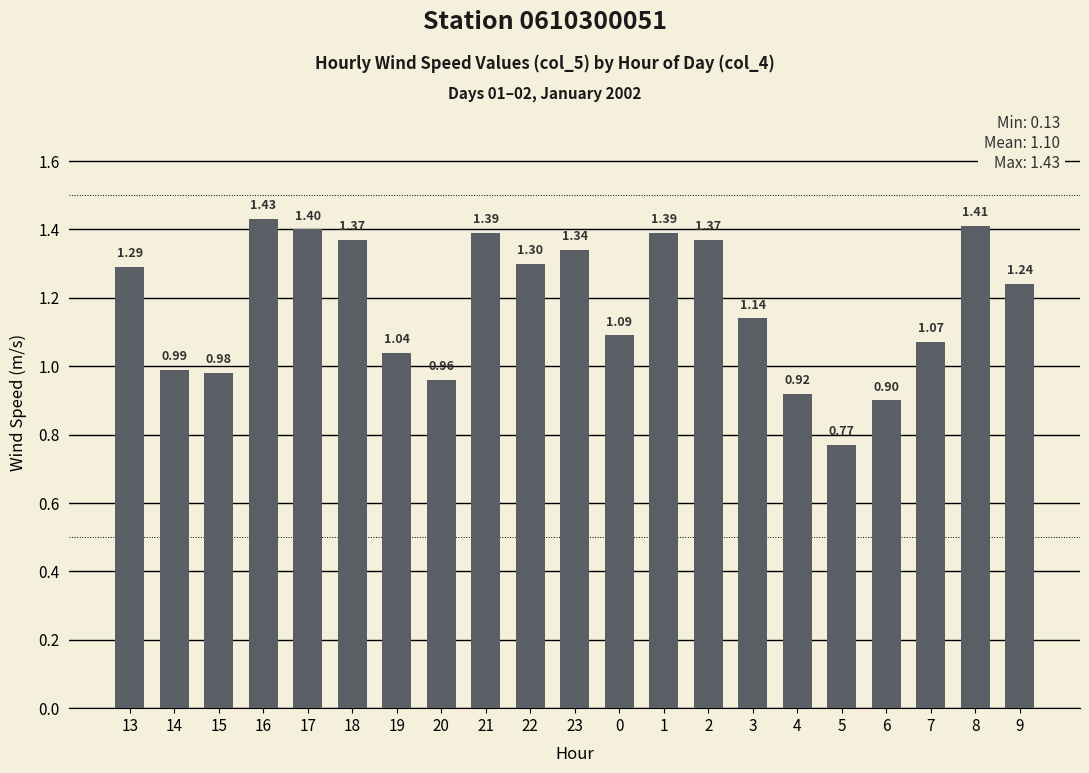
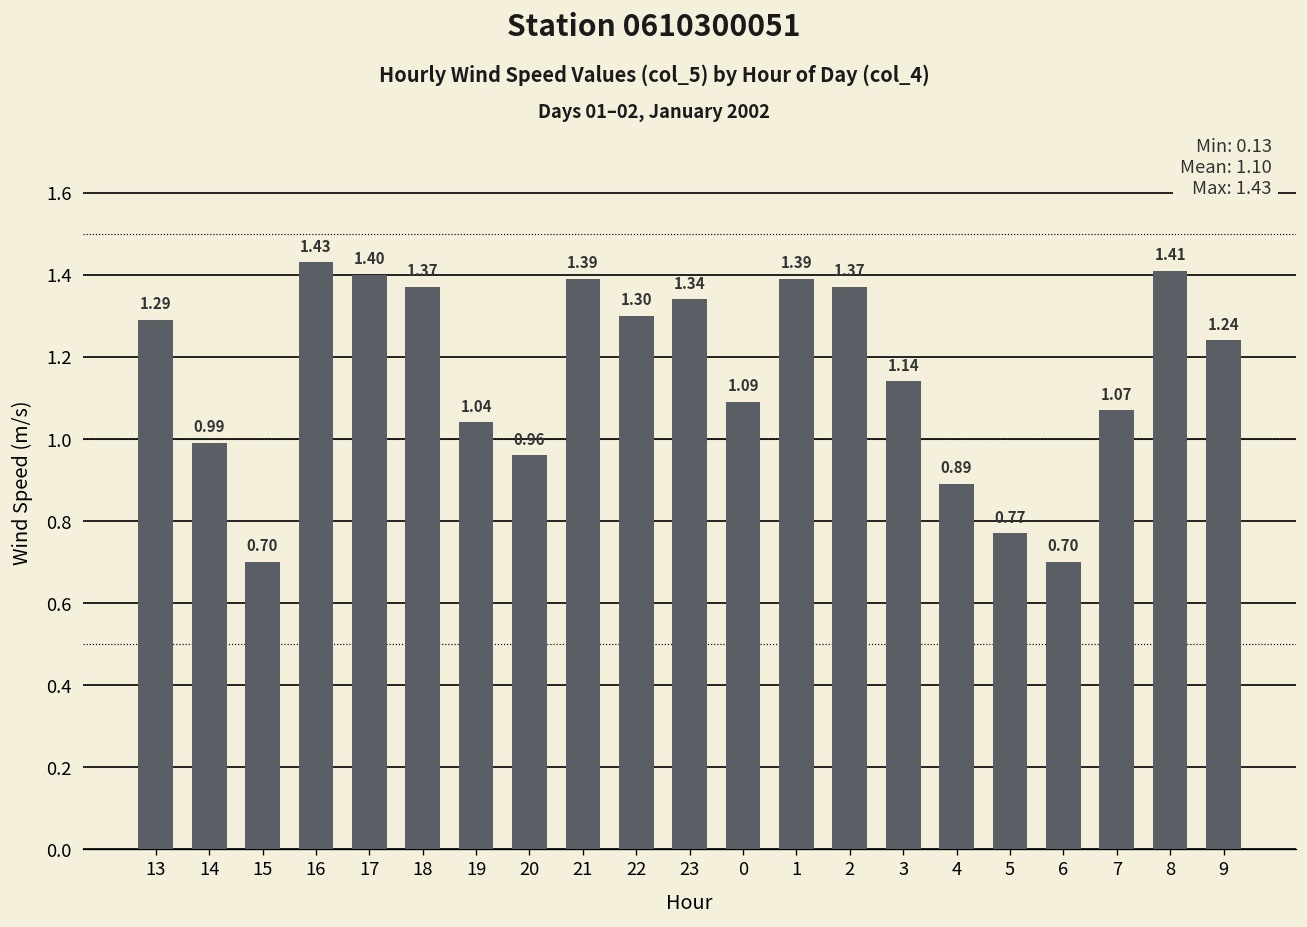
  {
    "13": 1.29,
    "14": 0.99,
-   "15": 0.98,
+   "15": 0.70,
    "16": 1.43,
    "17": 1.40,
    "18": 1.37,
    "19": 1.04,
    "20": 0.96,
    "21": 1.39,
    "22": 1.30,
    "23": 1.34,
    "0": 1.09,
    "1": 1.39,
    "2": 1.37,
    "3": 1.14,
-   "4": 0.92,
+   "4": 0.89,
    "5": 0.77,
-   "6": 0.90,
+   "6": 0.70,
    "7": 1.07,
    "8": 1.41,
    "9": 1.24
  }
